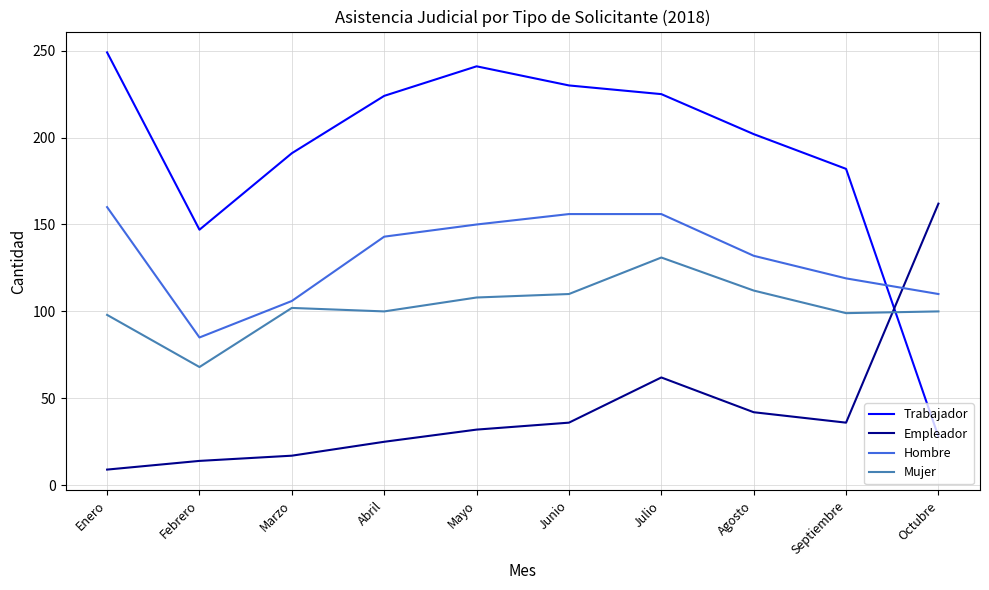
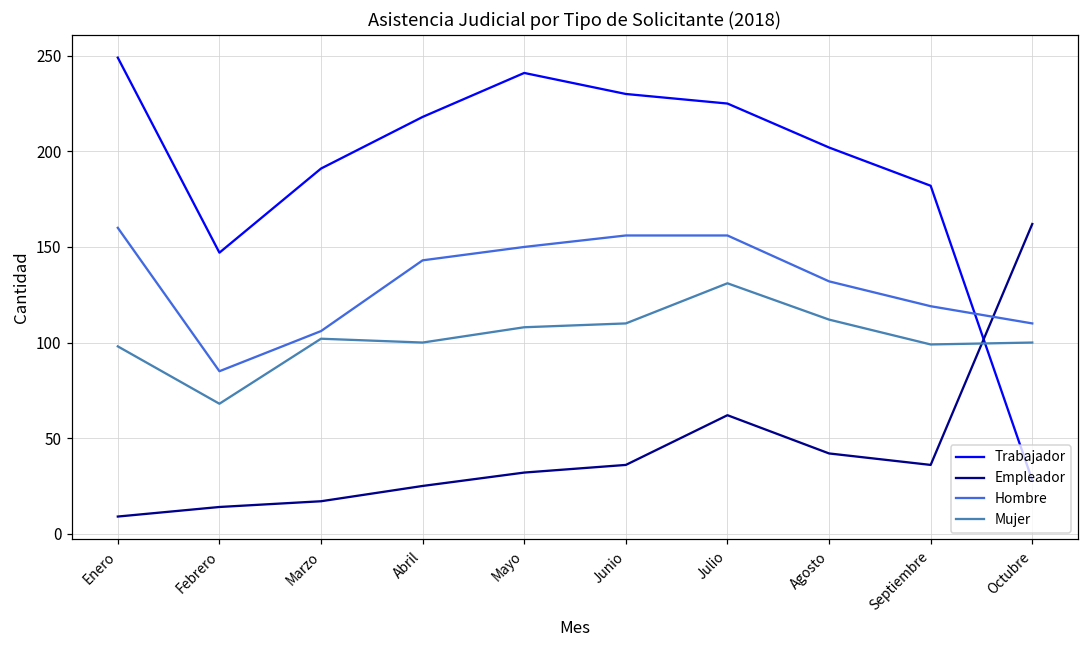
  {
    "Trabajador": {
      "Enero": 249,
      "Febrero": 147,
      "Marzo": 191,
-     "Abril": 224,
+     "Abril": 218,
      "Mayo": 241,
      "Junio": 230,
      "Julio": 225,
      "Agosto": 202,
      "Septiembre": 182
    },
    "Empleador": {
      "Enero": 9,
      "Febrero": 14,
      "Marzo": 17,
      "Abril": 25,
      "Mayo": 32,
      "Junio": 36,
      "Julio": 62,
      "Agosto": 42,
      "Septiembre": 36,
      "Octubre": 162
    }
  }
